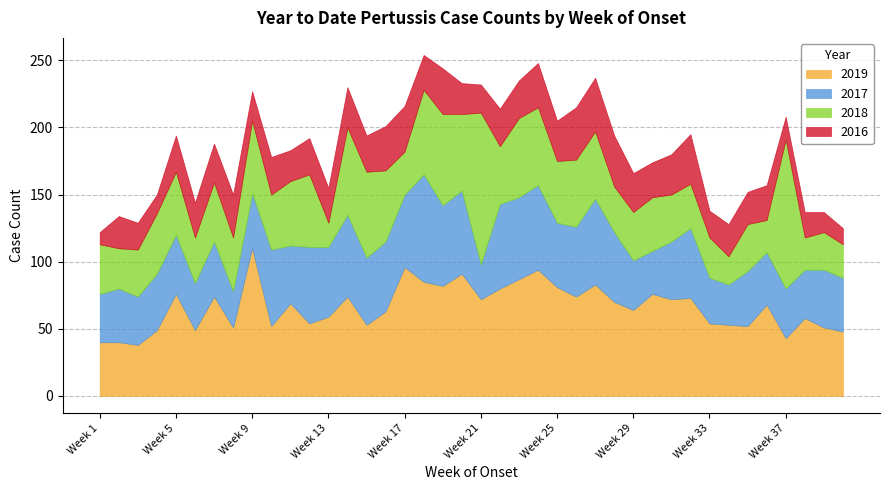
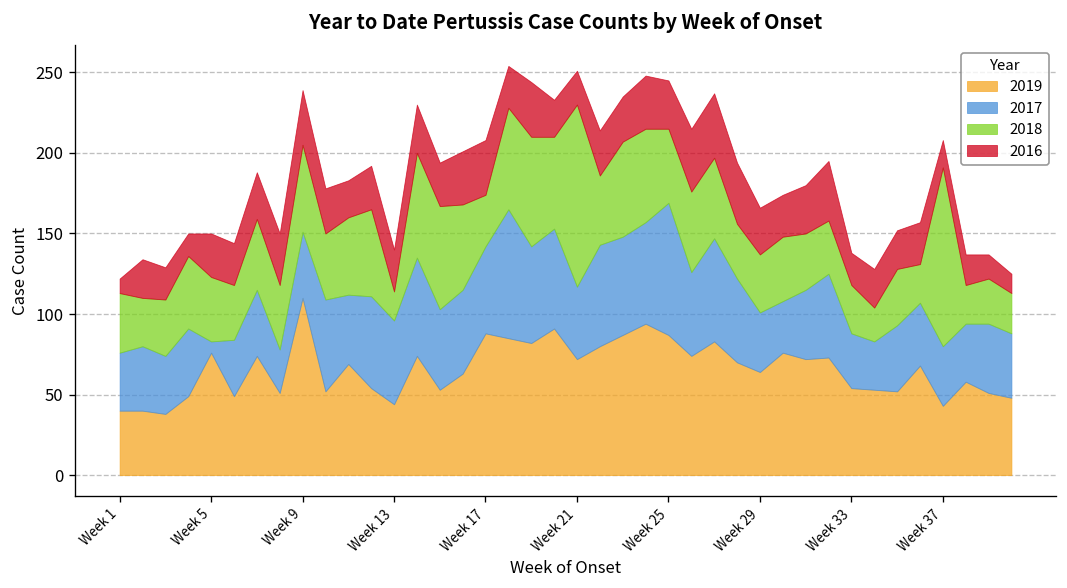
  {
    "2019": {
      "Week 1": 40,
      "Week 5": 76,
      "Week 9": 110,
-     "Week 13": 59,
-     "Week 17": 96,
+     "Week 13": 44,
+     "Week 17": 88,
      "Week 21": 72,
-     "Week 25": 81,
+     "Week 25": 87,
      "Week 29": 64,
      "Week 33": 54,
      "Week 37": 43
    },
    "2017": {
      "Week 1": 36,
-     "Week 5": 44,
+     "Week 5": 7,
      "Week 9": 41,
      "Week 13": 52,
      "Week 17": 54,
-     "Week 21": 26,
-     "Week 25": 48,
+     "Week 21": 45,
+     "Week 25": 82,
      "Week 29": 37,
      "Week 33": 34,
      "Week 37": 37
    },
    "2018": {
      "Week 1": 37,
-     "Week 5": 47,
+     "Week 5": 40,
      "Week 9": 54,
      "Week 13": 18,
      "Week 17": 32,
      "Week 21": 113,
      "Week 25": 46,
      "Week 29": 36,
      "Week 33": 30,
      "Week 37": 111
    },
    "2016": {
      "Week 1": 9,
      "Week 5": 27,
-     "Week 9": 22,
+     "Week 9": 34,
      "Week 13": 26,
      "Week 17": 34,
      "Week 21": 21,
      "Week 25": 30,
      "Week 29": 29,
      "Week 33": 20,
      "Week 37": 17
    }
  }
